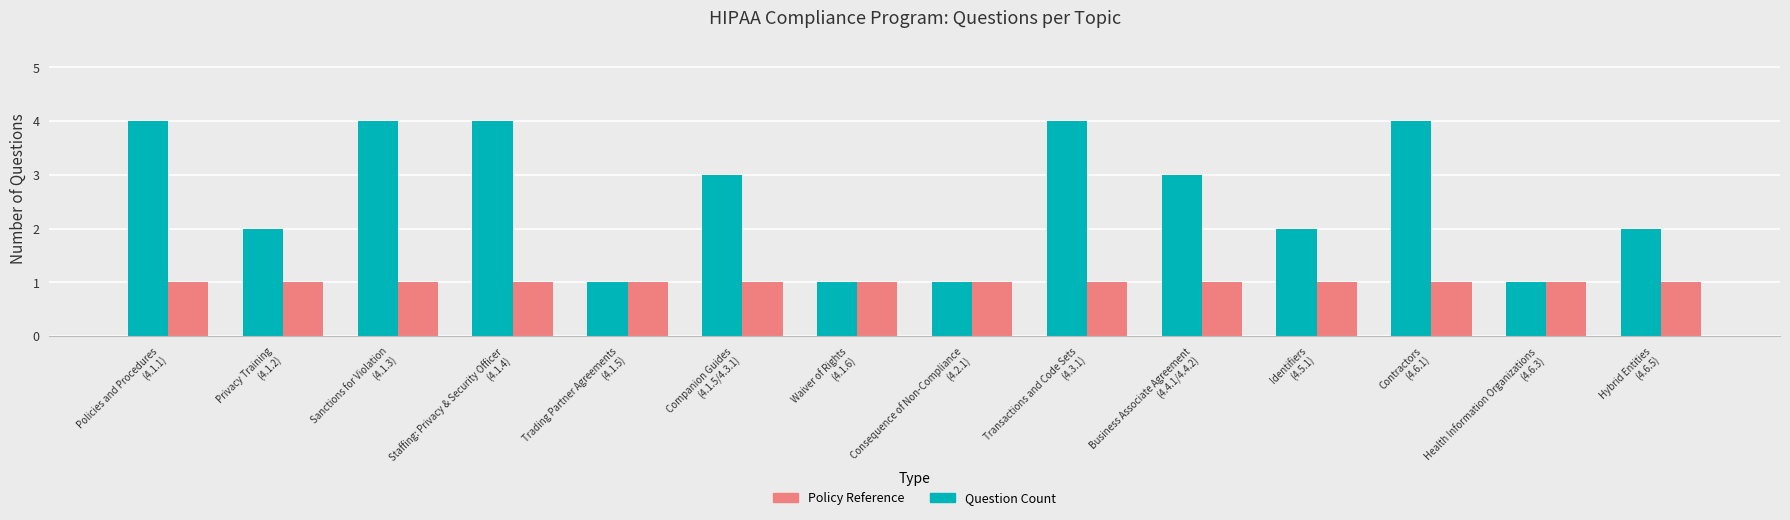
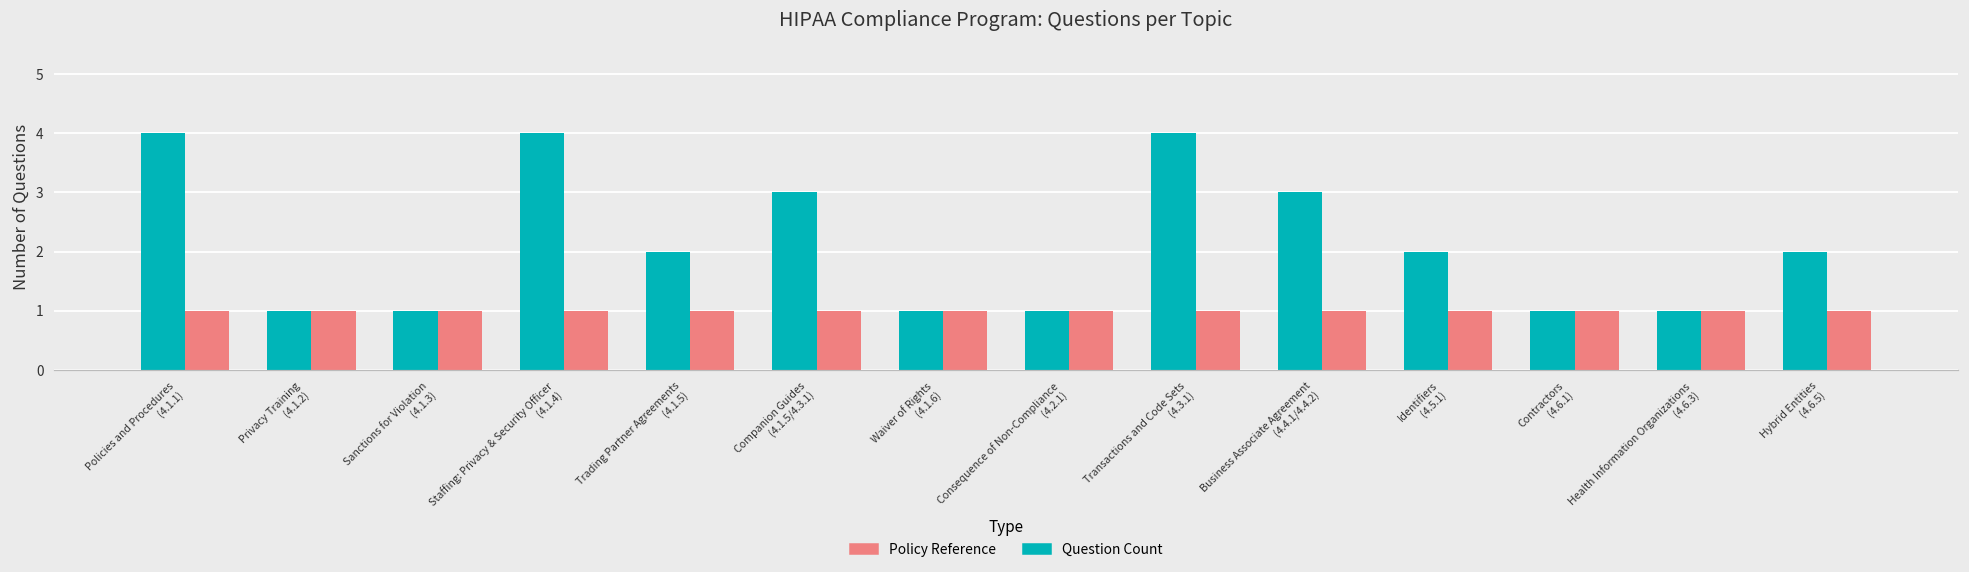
  {
    "Question Count": {
      "Policies and Procedures (4.1.1)": 4,
-     "Privacy Training (4.1.2)": 2,
-     "Sanctions for Violation (4.1.3)": 4,
+     "Privacy Training (4.1.2)": 1,
+     "Sanctions for Violation (4.1.3)": 1,
      "Staffing: Privacy & Security Officer (4.1.4)": 4,
-     "Trading Partner Agreements (4.1.5)": 1,
+     "Trading Partner Agreements (4.1.5)": 2,
      "Companion Guides (4.1.5/4.3.1)": 3,
      "Waiver of Rights (4.1.6)": 1,
      "Consequence of Non-Compliance (4.2.1)": 1,
      "Transactions and Code Sets (4.3.1)": 4,
      "Business Associate Agreement (4.4.1/4.4.2)": 3,
      "Identifiers (4.5.1)": 2,
-     "Contractors (4.6.1)": 4,
+     "Contractors (4.6.1)": 1,
      "Health Information Organizations (4.6.3)": 1,
      "Hybrid Entities (4.6.5)": 2
    },
    "Policy Reference": {
      "Policies and Procedures (4.1.1)": 1,
      "Privacy Training (4.1.2)": 1,
      "Sanctions for Violation (4.1.3)": 1,
      "Staffing: Privacy & Security Officer (4.1.4)": 1,
      "Trading Partner Agreements (4.1.5)": 1,
      "Companion Guides (4.1.5/4.3.1)": 1,
      "Waiver of Rights (4.1.6)": 1,
      "Consequence of Non-Compliance (4.2.1)": 1,
      "Transactions and Code Sets (4.3.1)": 1,
      "Business Associate Agreement (4.4.1/4.4.2)": 1,
      "Identifiers (4.5.1)": 1,
      "Contractors (4.6.1)": 1,
      "Health Information Organizations (4.6.3)": 1,
      "Hybrid Entities (4.6.5)": 1
    }
  }
